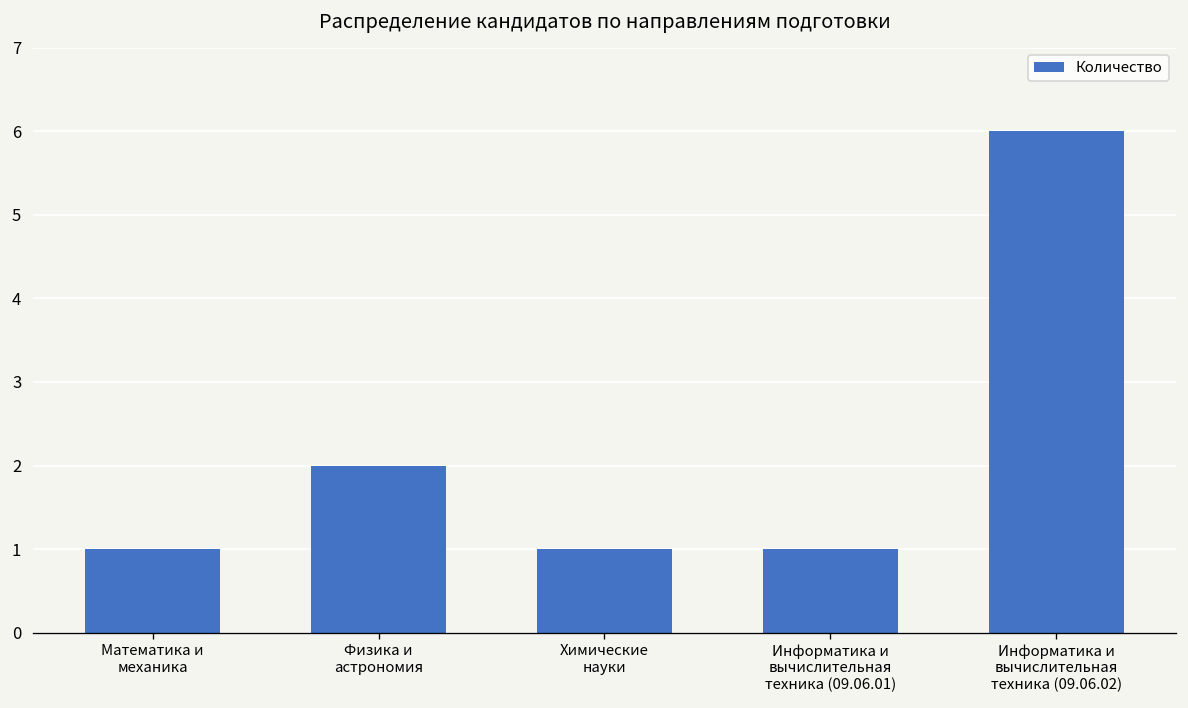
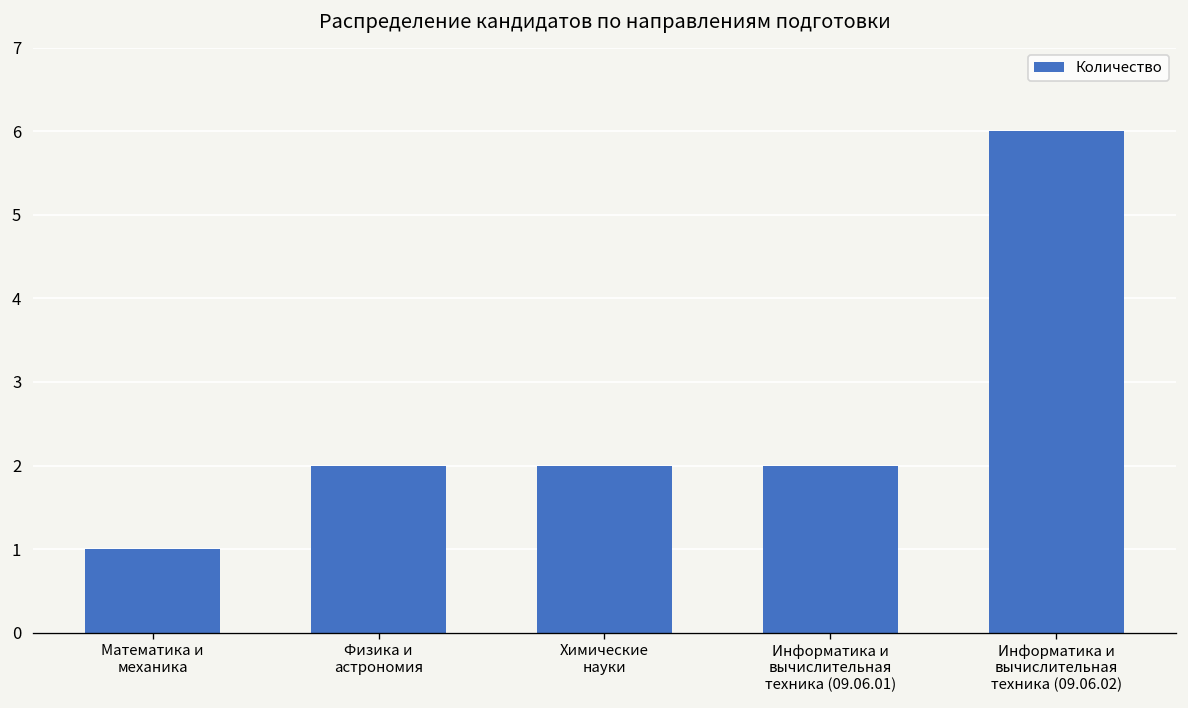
  {
    "Математика и механика": 1,
    "Физика и астрономия": 2,
-   "Химические науки": 1,
-   "Информатика и вычислительная техника (09.06.01)": 1,
+   "Химические науки": 2,
+   "Информатика и вычислительная техника (09.06.01)": 2,
    "Информатика и вычислительная техника (09.06.02)": 6
  }
